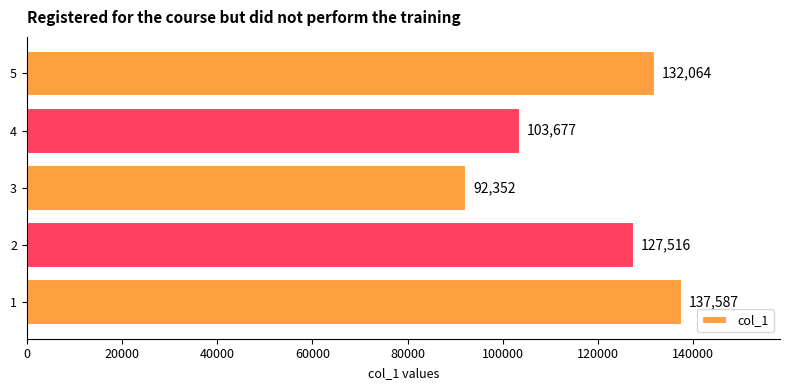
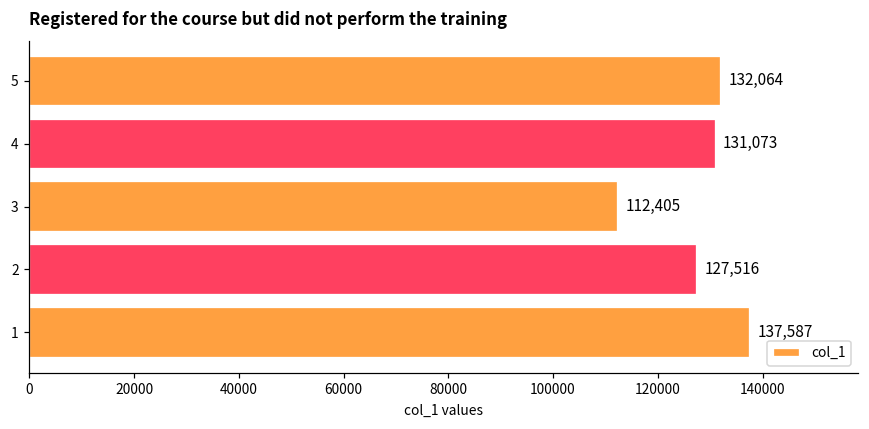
  {
    "5": "132,064",
-   "4": "103,677",
-   "3": "92,352",
+   "4": "131,073",
+   "3": "112,405",
    "2": "127,516",
    "1": "137,587"
  }
